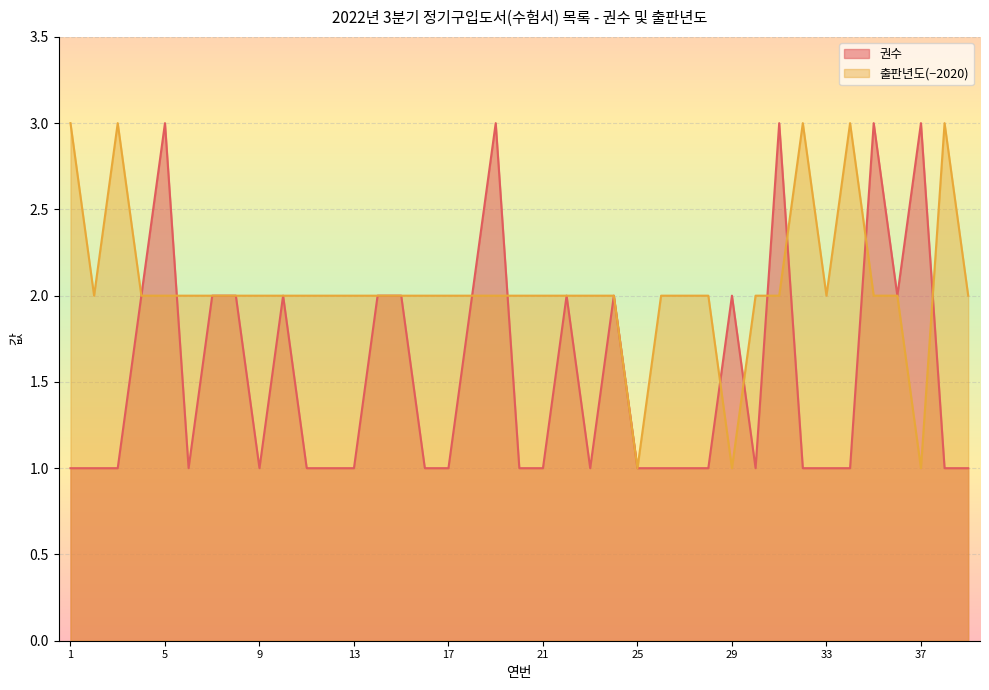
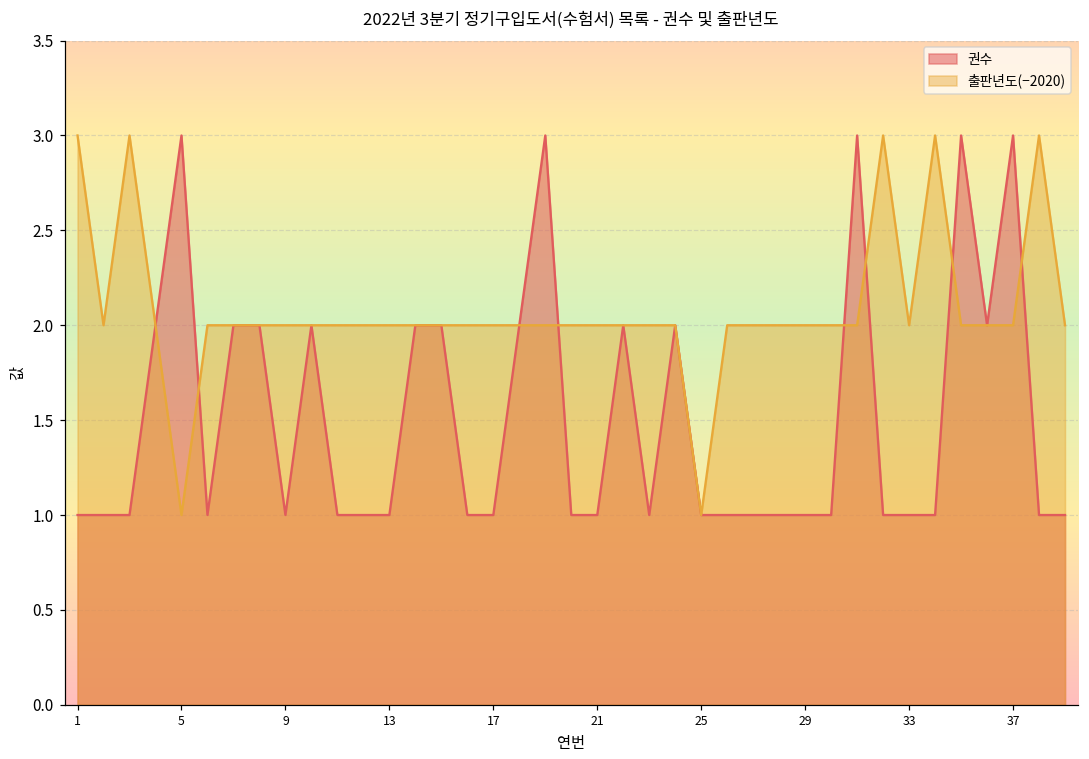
  {
    "권수": {
      "1": 1.00,
      "5": 3.00,
      "9": 1.00,
      "13": 1.00,
      "17": 1.00,
      "21": 1.00,
-     "29": 2.00,
+     "29": 1.00,
      "33": 1.00,
      "37": 3.00
    },
    "출판년도(−2020)": {
      "1": 3.00,
-     "5": 2,
+     "5": 1,
      "9": 2.00,
      "13": 2.00,
      "17": 2.00,
      "21": 2.00,
-     "29": 1.00,
+     "29": 2.00,
      "33": 2.00,
-     "37": 1.00
+     "37": 2.00
    }
  }
